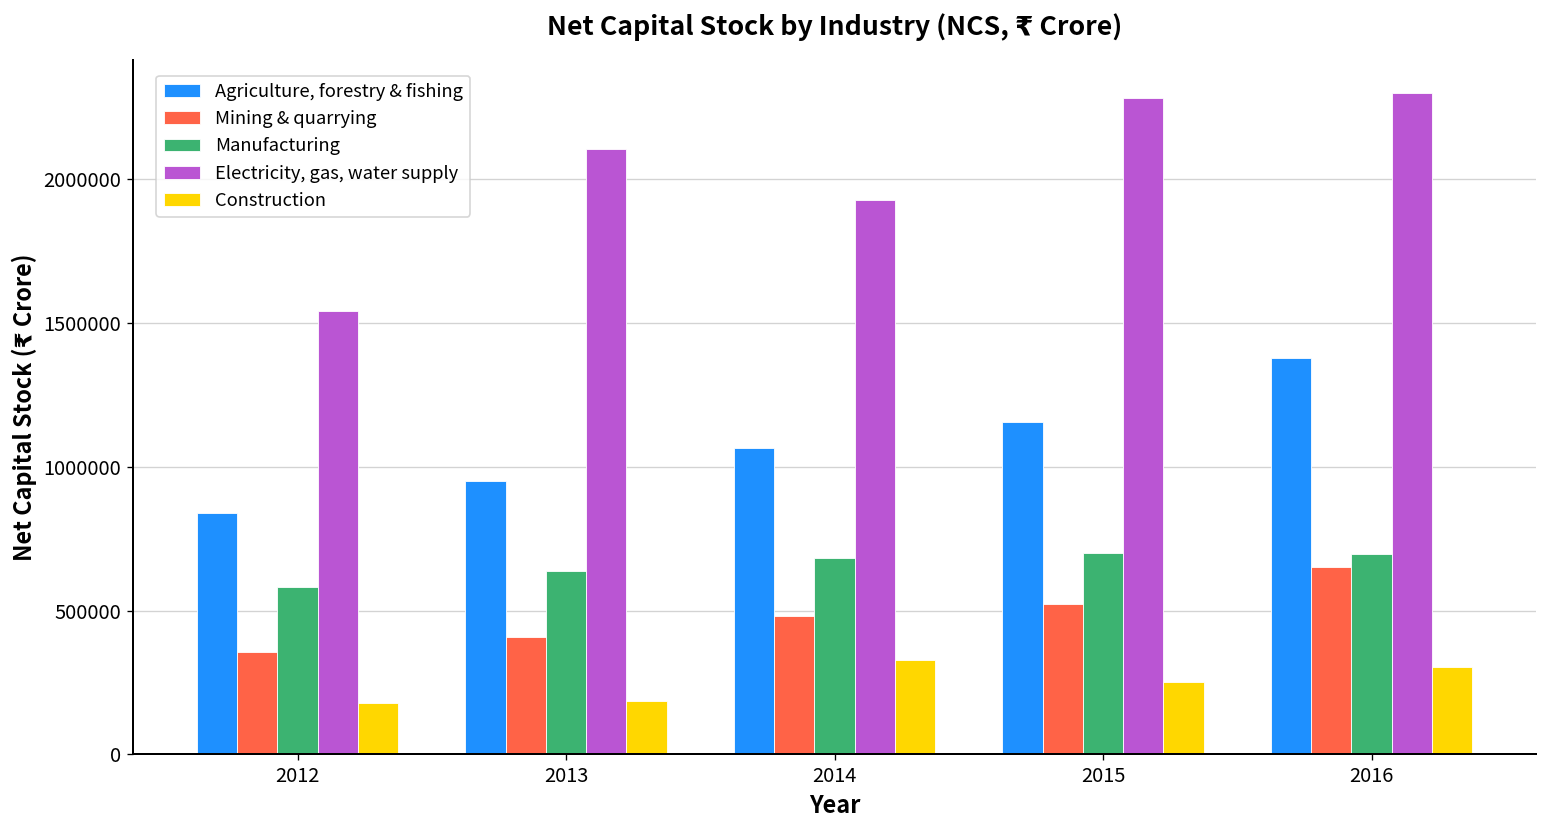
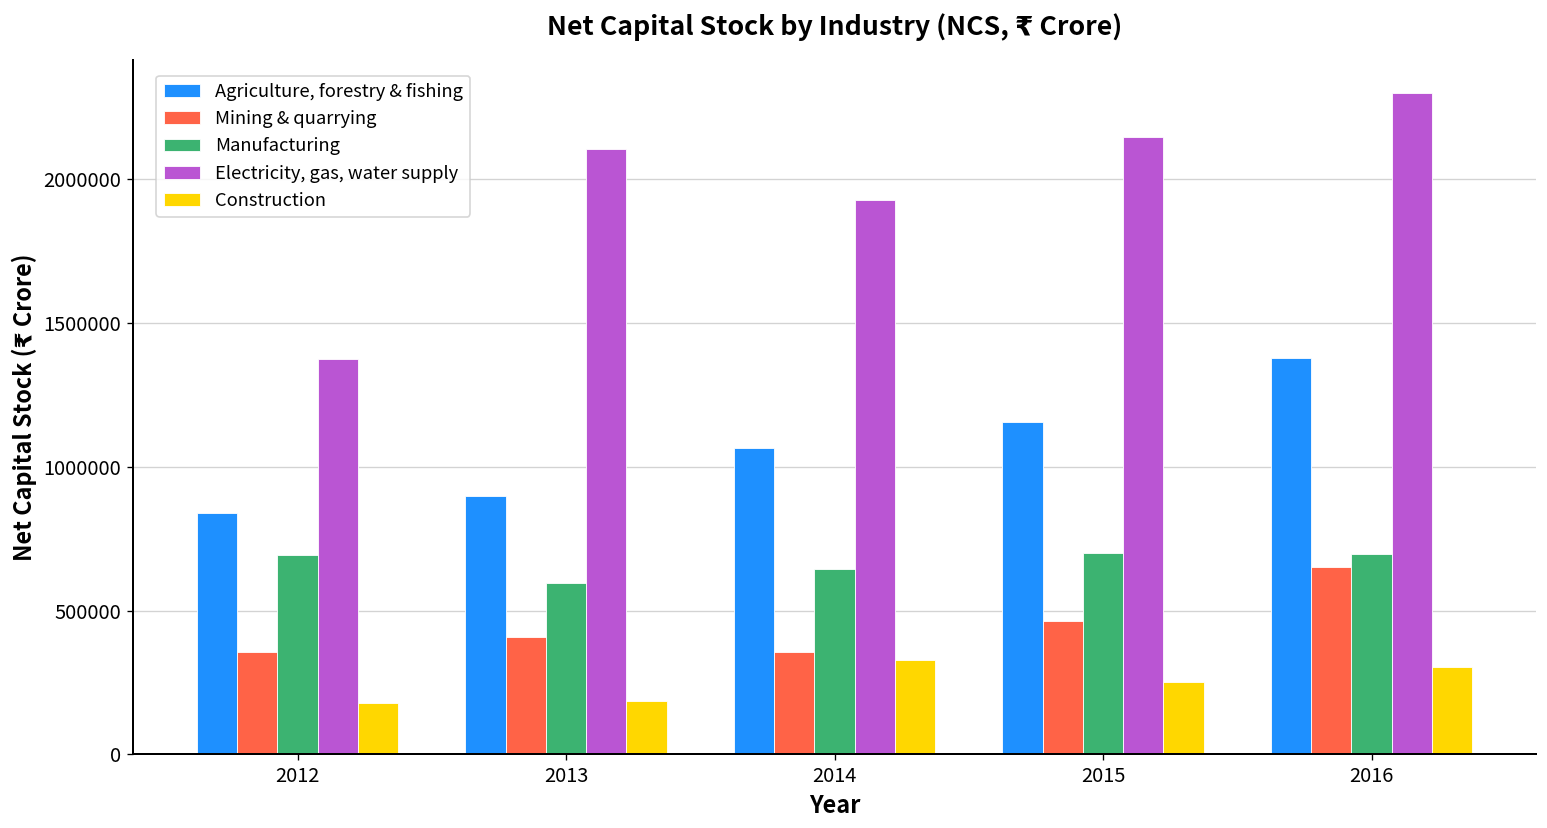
  {
    "Agriculture, forestry & fishing": {
      "2012": 840000,
-     "2013": 950000,
+     "2013": 900000,
      "2014": 1060000,
      "2015": 1160000,
      "2016": 1380000
    },
    "Mining & quarrying": {
      "2012": 360000,
      "2013": 410000,
-     "2014": 480000,
-     "2015": 520000,
+     "2014": 360000,
+     "2015": 460000,
      "2016": 650000
    },
    "Manufacturing": {
-     "2012": 580000,
-     "2013": 640000,
-     "2014": 680000,
+     "2012": 690000,
+     "2013": 600000,
+     "2014": 640000,
      "2015": 700000,
      "2016": 700000
    },
    "Electricity, gas, water supply": {
-     "2012": 1540000,
+     "2012": 1380000,
      "2013": 2110000,
      "2014": 1930000,
-     "2015": 2280000,
+     "2015": 2150000,
      "2016": 2300000
    },
    "Construction": {
      "2012": 180000,
      "2013": 190000,
      "2014": 330000,
      "2015": 250000,
      "2016": 300000
    }
  }
